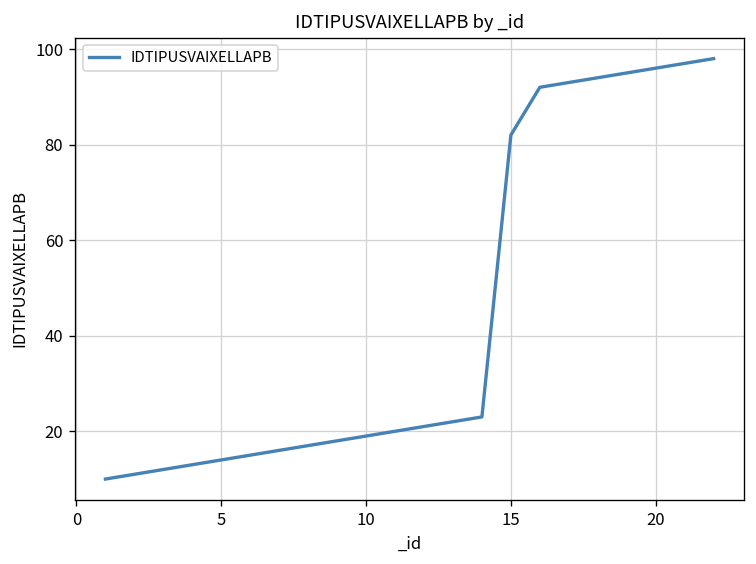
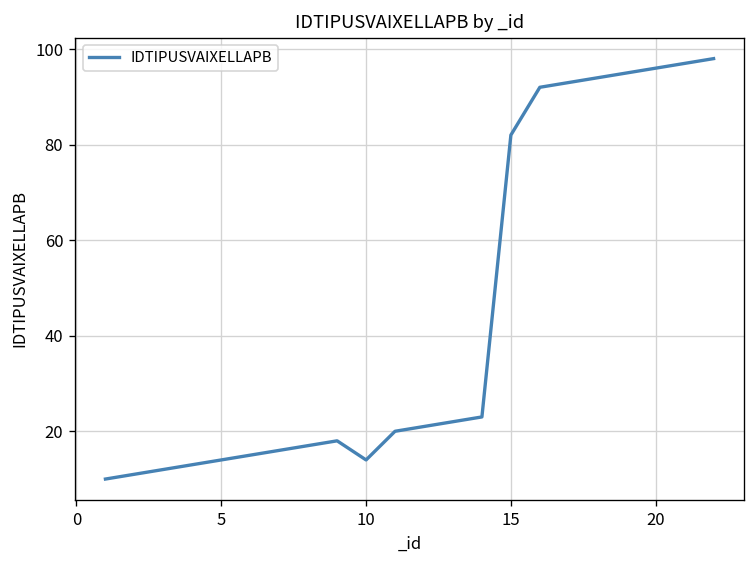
  {
    "5": 14,
-   "10": 19,
+   "10": 14,
    "15": 82,
    "20": 96
  }
